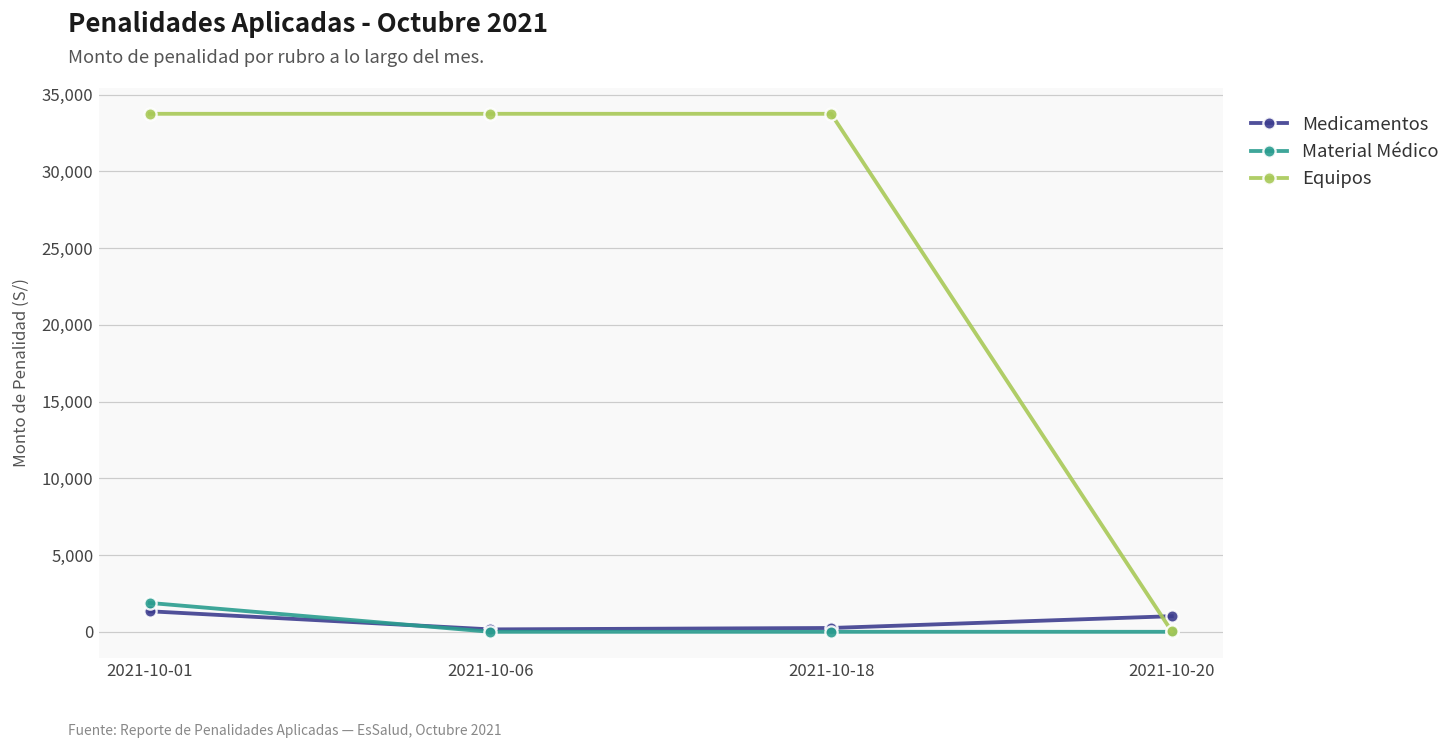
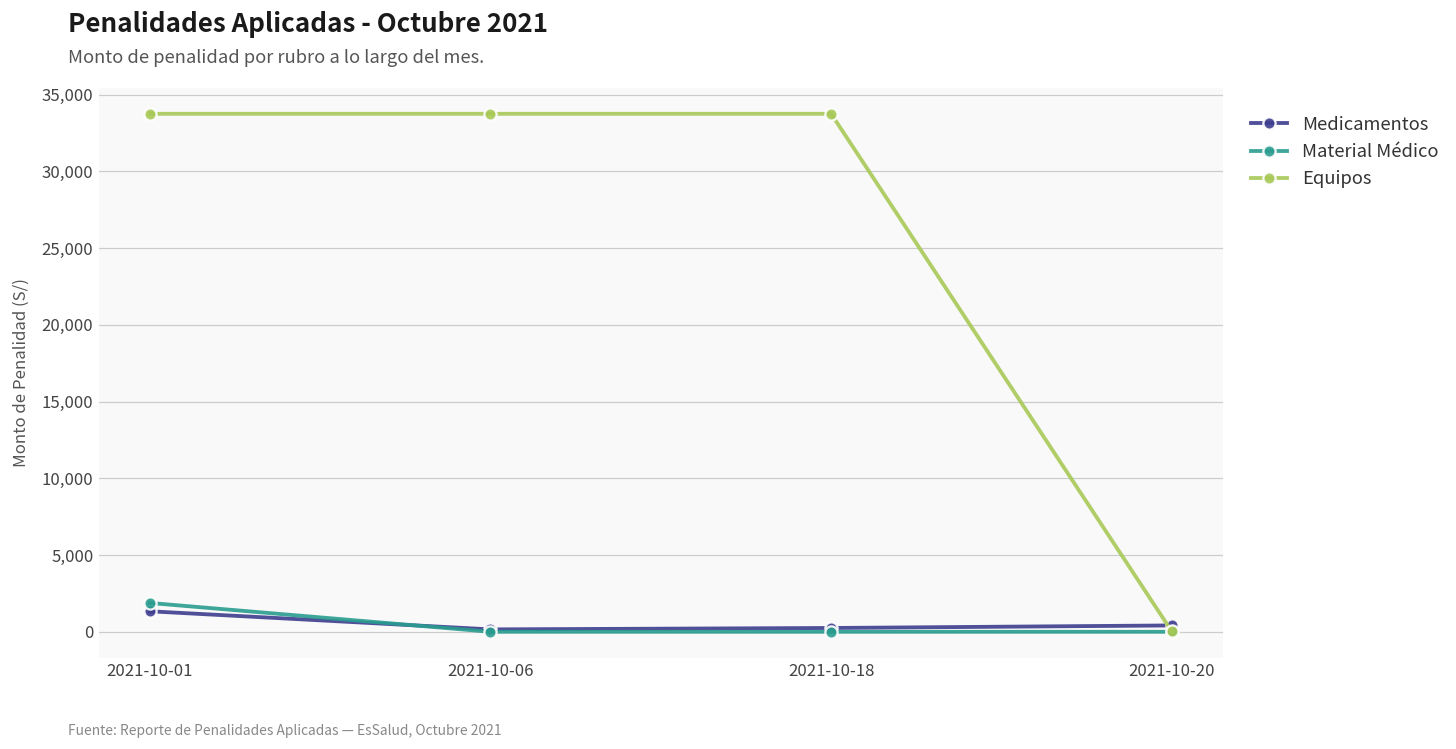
  {
    "Medicamentos": {
      "2021-10-01": "1,300",
      "2021-10-18": "200",
-     "2021-10-20": "1,000"
+     "2021-10-20": "400"
    },
    "Material Médico": {
      "2021-10-01": "1,900",
      "2021-10-18": "0"
    },
    "Equipos": {
      "2021-10-01": "33,800",
      "2021-10-06": "33,800",
      "2021-10-18": "33,800"
    }
  }
